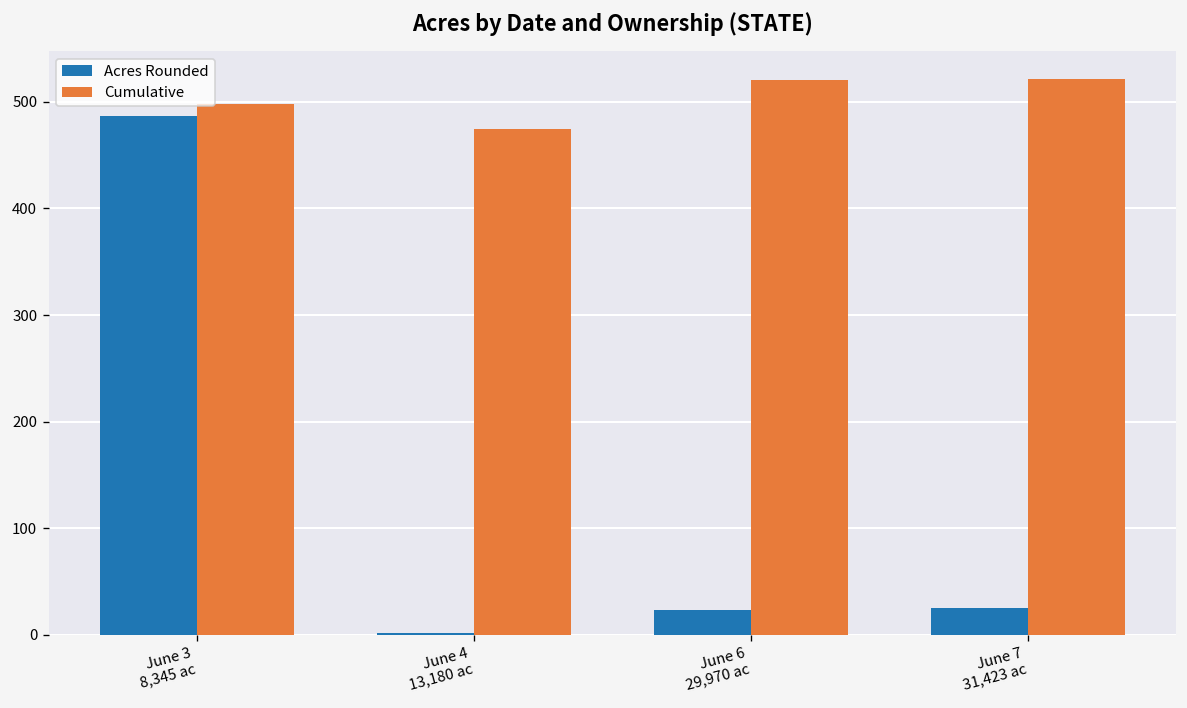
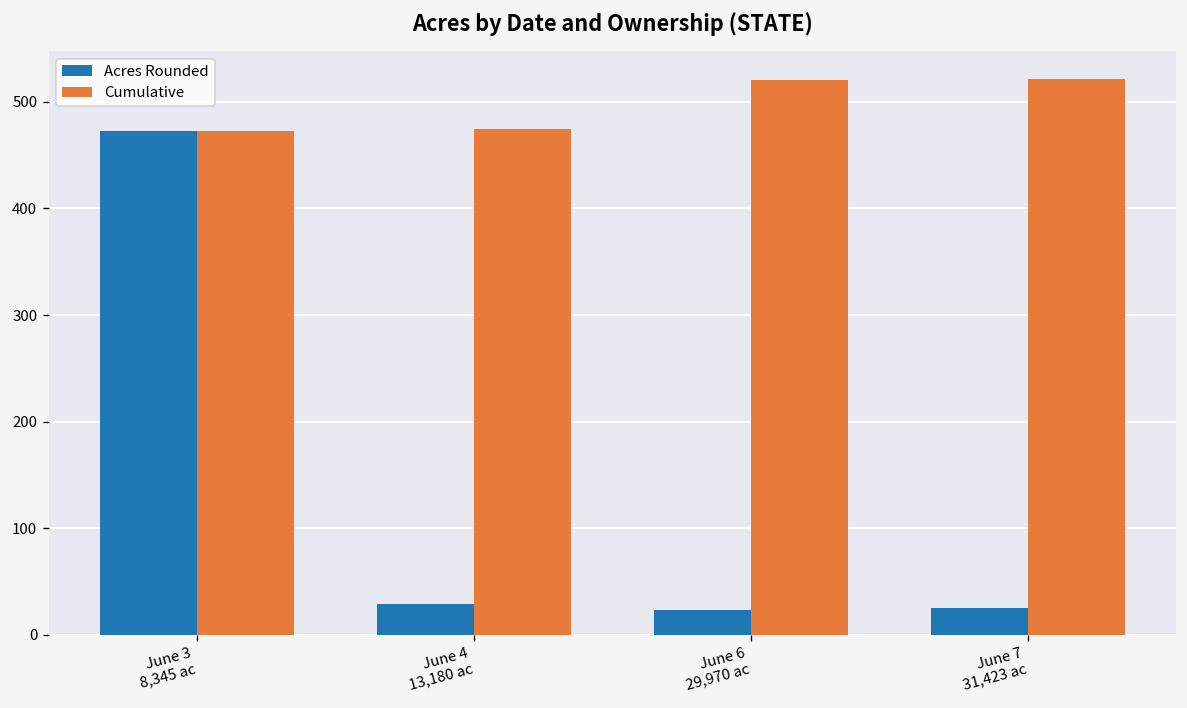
  {
    "Acres Rounded": {
-     "June 3 8,345 ac": 490,
-     "June 4 13,180 ac": 0,
+     "June 3 8,345 ac": 470,
+     "June 4 13,180 ac": 30,
      "June 6 29,970 ac": 20,
      "June 7 31,423 ac": 20
    },
    "Cumulative": {
-     "June 3 8,345 ac": 500,
+     "June 3 8,345 ac": 470,
      "June 4 13,180 ac": 470,
      "June 6 29,970 ac": 520,
      "June 7 31,423 ac": 520
    }
  }
